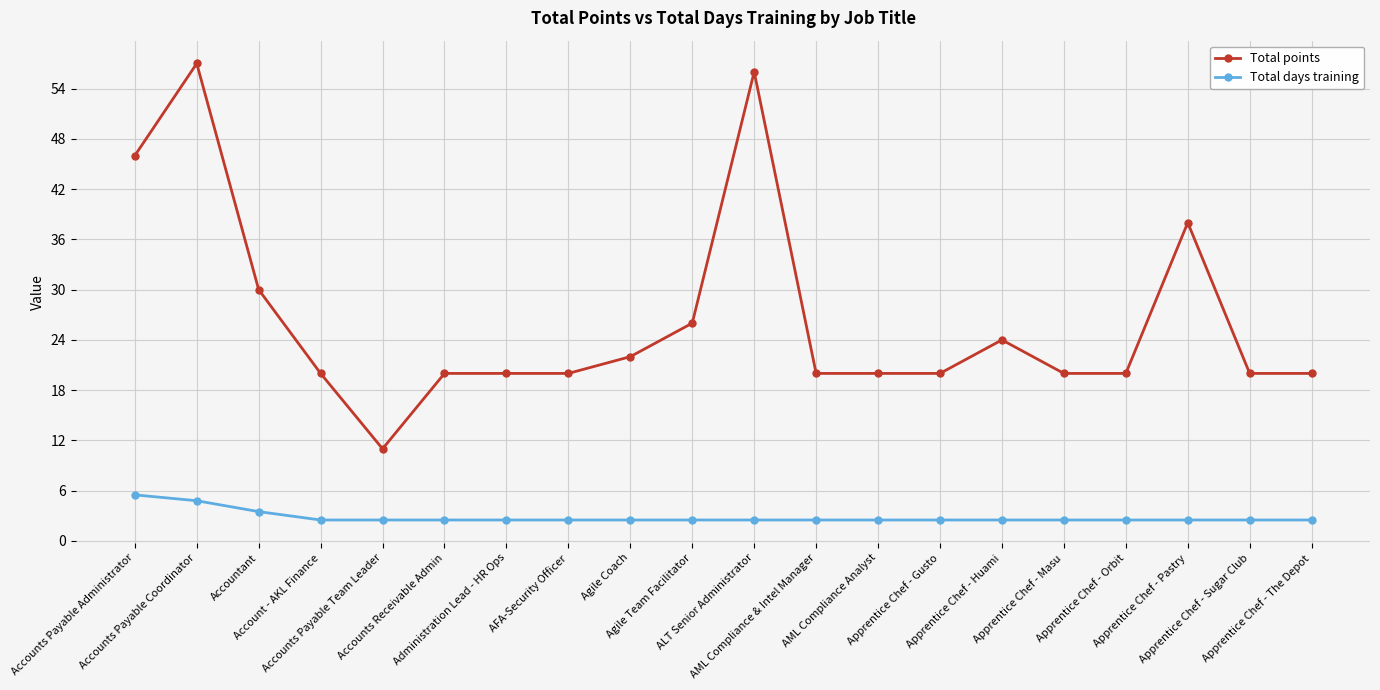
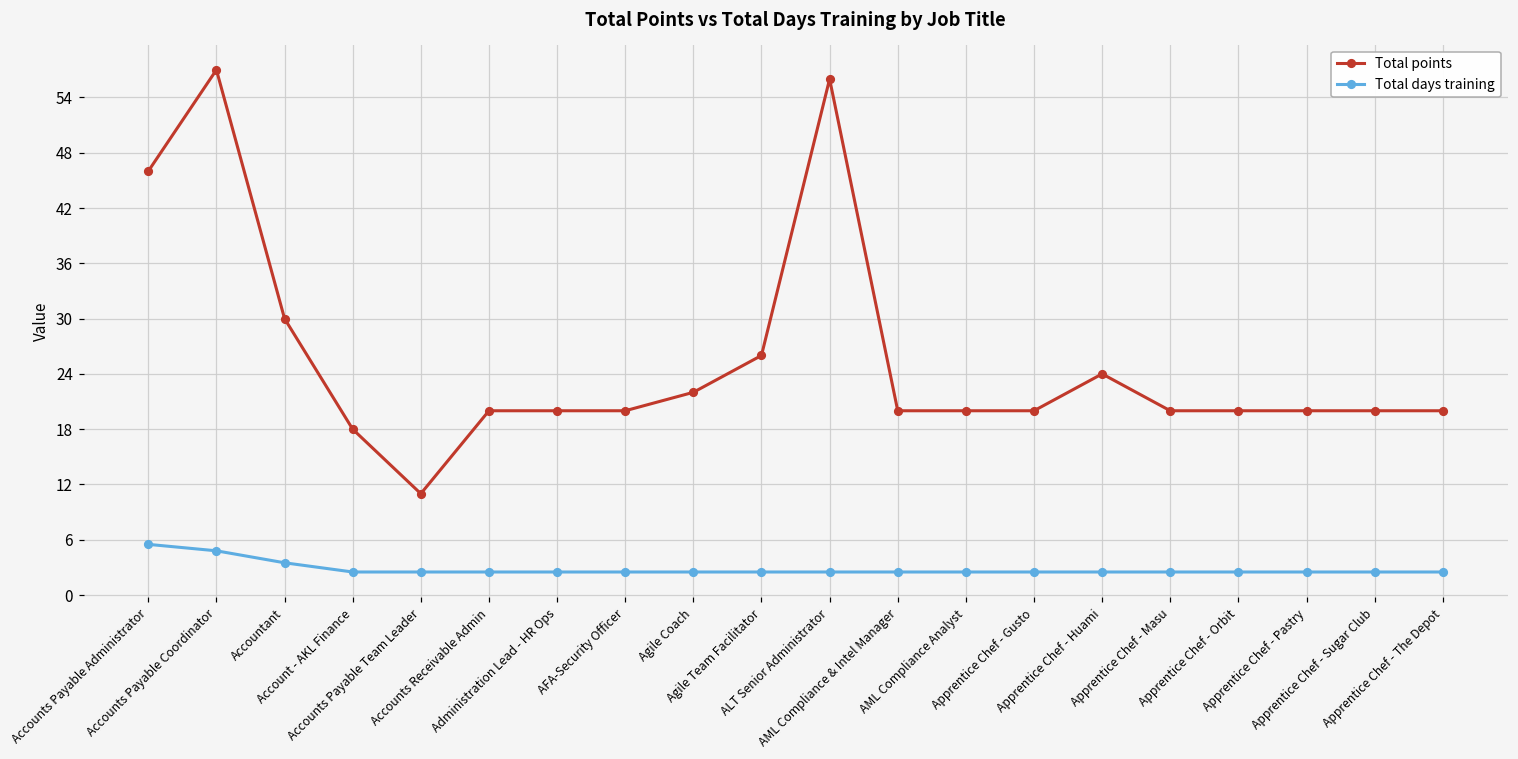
  {
    "Total points": {
      "Accounts Payable Administrator": 46,
      "Accounts Payable Coordinator": 57,
      "Accountant": 30,
-     "Account - AKL Finance": 20,
+     "Account - AKL Finance": 18,
      "Accounts Payable Team Leader": 11,
      "Accounts Receivable Admin": 20,
      "Administration Lead - HR Ops": 20,
      "AFA-Security Officer": 20,
      "Agile Coach": 22,
      "Agile Team Facilitator": 26,
      "ALT Senior Administrator": 56,
      "AML Compliance & Intel Manager": 20,
      "AML Compliance Analyst": 20,
      "Apprentice Chef - Gusto": 20,
      "Apprentice Chef - Huami": 24,
      "Apprentice Chef - Masu": 20,
      "Apprentice Chef - Orbit": 20,
-     "Apprentice Chef - Pastry": 38,
+     "Apprentice Chef - Pastry": 20,
      "Apprentice Chef - Sugar Club": 20,
      "Apprentice Chef - The Depot": 20
    },
    "Total days training": {
      "Accounts Payable Administrator": 6,
      "Accounts Payable Coordinator": 5,
      "Accountant": 4,
      "Account - AKL Finance": 3,
      "Accounts Payable Team Leader": 3,
      "Accounts Receivable Admin": 3,
      "Administration Lead - HR Ops": 3,
      "AFA-Security Officer": 3,
      "Agile Coach": 3,
      "Agile Team Facilitator": 3,
      "ALT Senior Administrator": 3,
      "AML Compliance & Intel Manager": 3,
      "AML Compliance Analyst": 3,
      "Apprentice Chef - Gusto": 3,
      "Apprentice Chef - Huami": 3,
      "Apprentice Chef - Masu": 3,
      "Apprentice Chef - Orbit": 3,
      "Apprentice Chef - Pastry": 3,
      "Apprentice Chef - Sugar Club": 3,
      "Apprentice Chef - The Depot": 3
    }
  }
